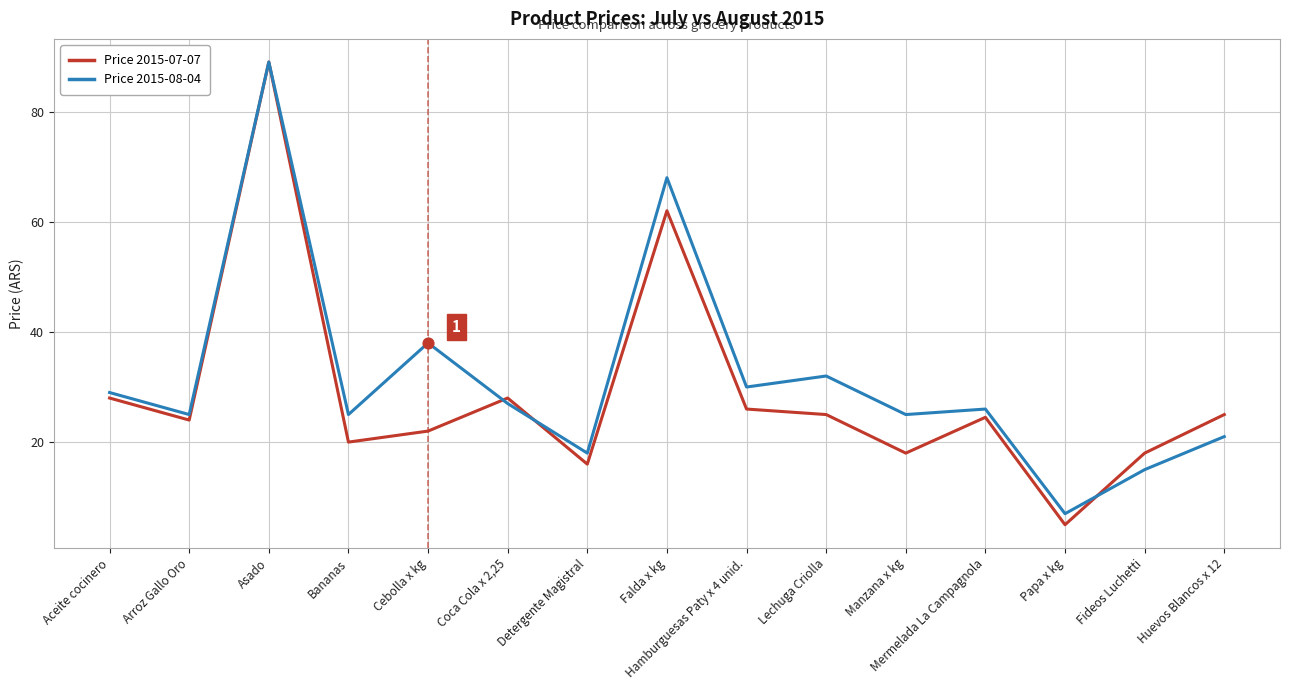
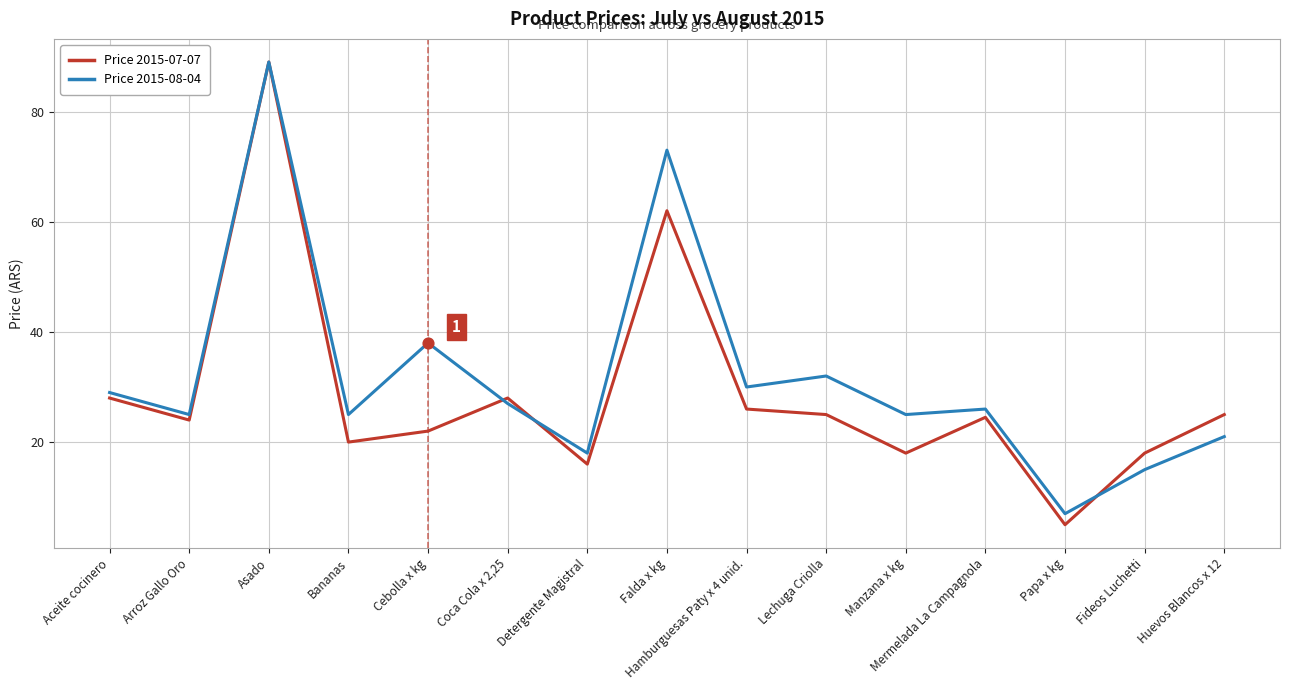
  {
    "Price 2015-08-04": {
      "Aceite cocinero": 29,
      "Arroz Gallo Oro": 25,
      "Bananas": 25,
      "Coca Cola x 2,25": 27,
      "Detergente Magistral": 18,
-     "Falda x kg": 68,
+     "Falda x kg": 73,
      "Hamburguesas Paty x 4 unid.": 30,
      "Lechuga Criolla": 32,
      "Manzana x kg": 25,
      "Mermelada La Campagnola": 26,
      "Papa x kg": 7,
      "Fideos Luchetti": 15,
      "Huevos Blancos x 12": 21
    }
  }
